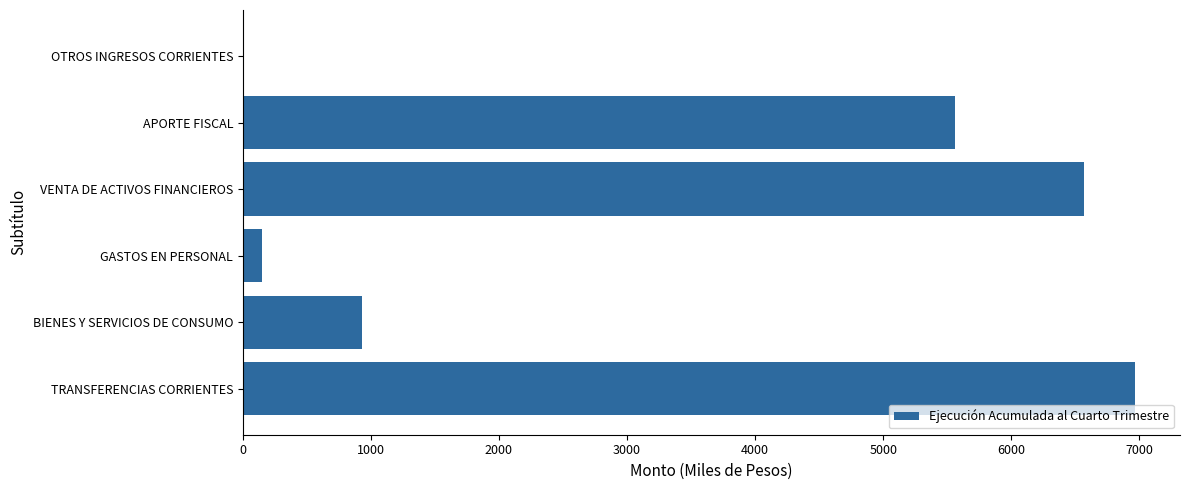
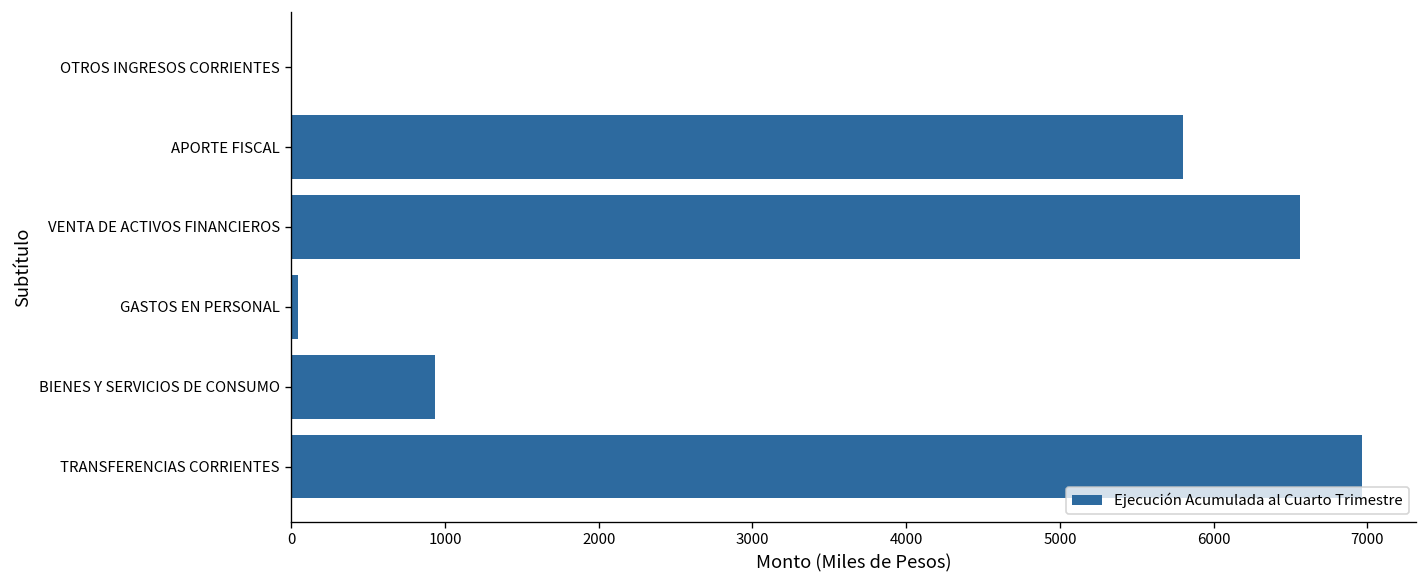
  {
-   "APORTE FISCAL": 5560,
+   "APORTE FISCAL": 5800,
    "VENTA DE ACTIVOS FINANCIEROS": 6560,
-   "GASTOS EN PERSONAL": 150,
+   "GASTOS EN PERSONAL": 50,
    "BIENES Y SERVICIOS DE CONSUMO": 930,
    "TRANSFERENCIAS CORRIENTES": 6970
  }
